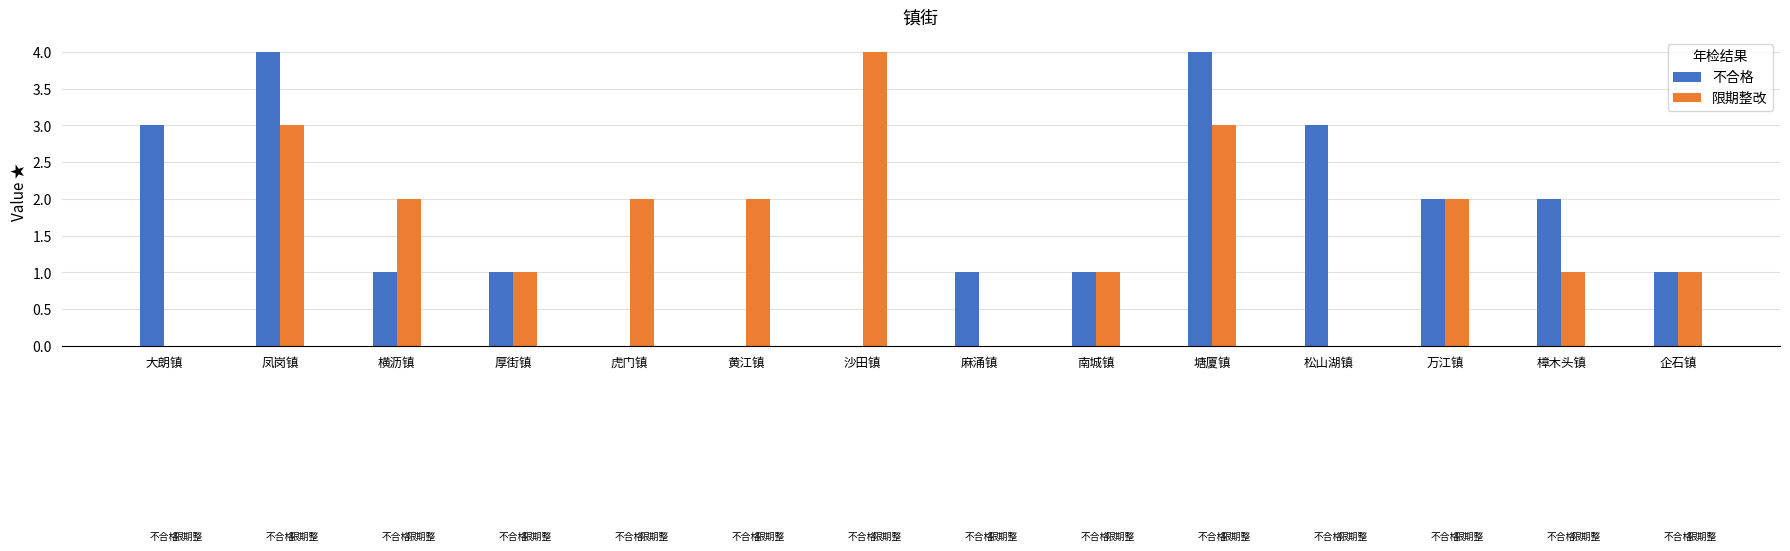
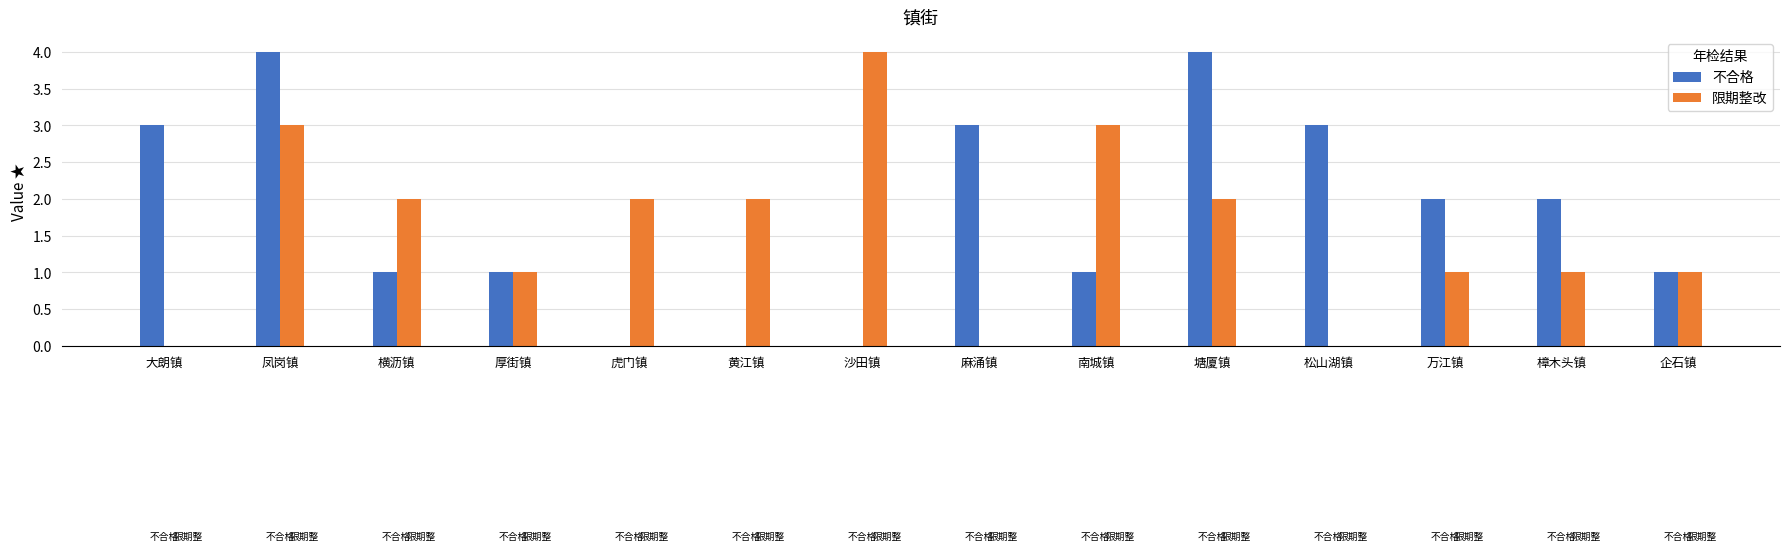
  {
    "不合格": {
      "大朗镇": 3,
      "凤岗镇": 4,
      "横沥镇": 1,
      "厚街镇": 1,
      "虎门镇": 0,
      "黄江镇": 0,
      "沙田镇": 0,
-     "麻涌镇": 1,
+     "麻涌镇": 3,
      "南城镇": 1,
      "塘厦镇": 4,
      "松山湖镇": 3,
      "万江镇": 2,
      "樟木头镇": 2,
      "企石镇": 1
    },
    "限期整改": {
      "大朗镇": 0,
      "凤岗镇": 3,
      "横沥镇": 2,
      "厚街镇": 1,
      "虎门镇": 2,
      "黄江镇": 2,
      "沙田镇": 4,
      "麻涌镇": 0,
-     "南城镇": 1,
-     "塘厦镇": 3,
+     "南城镇": 3,
+     "塘厦镇": 2,
      "松山湖镇": 0,
-     "万江镇": 2,
+     "万江镇": 1,
      "樟木头镇": 1,
      "企石镇": 1
    }
  }
